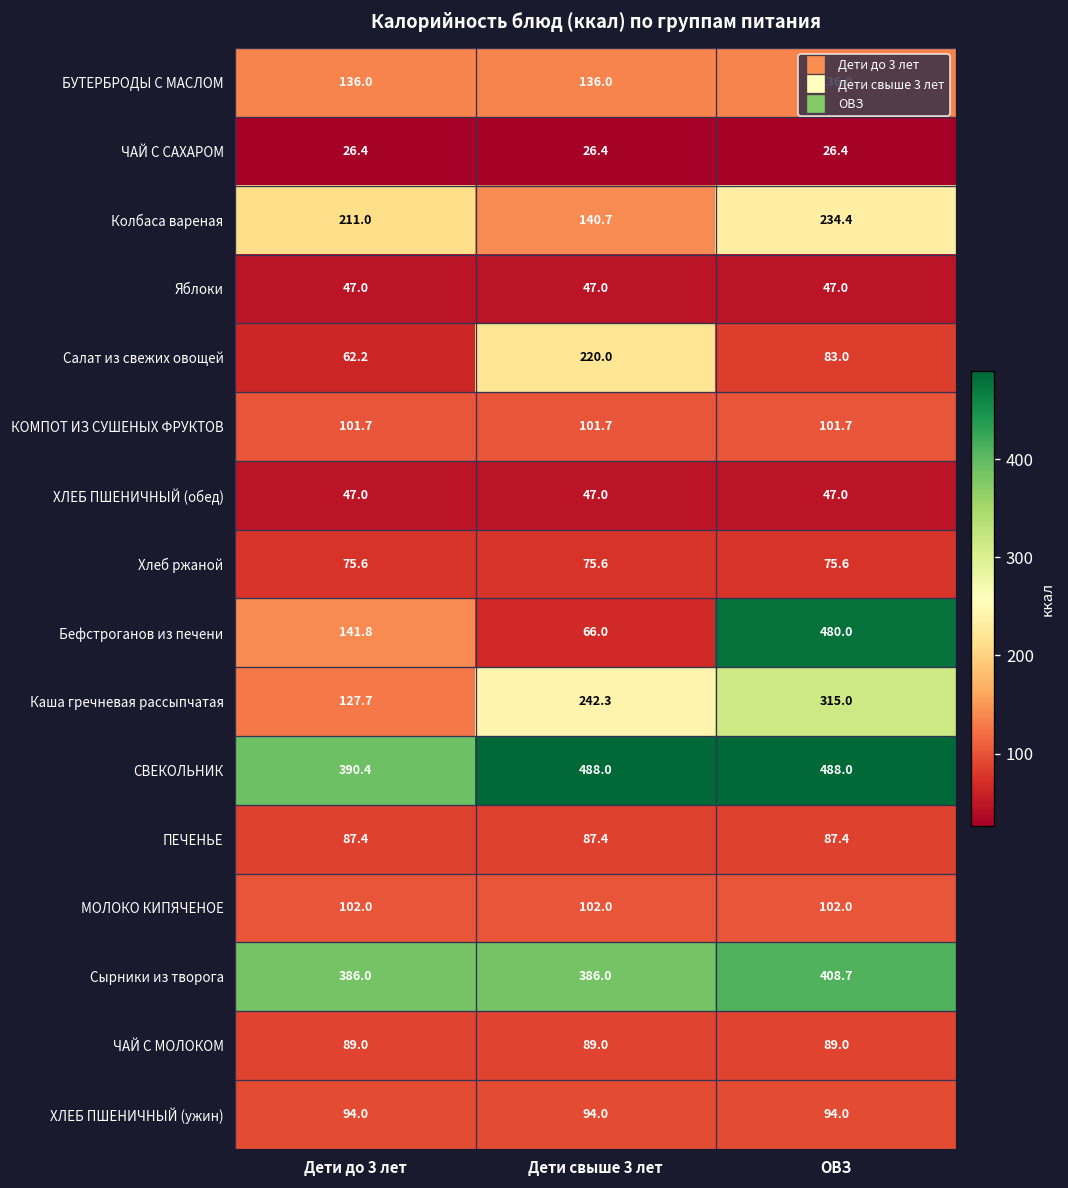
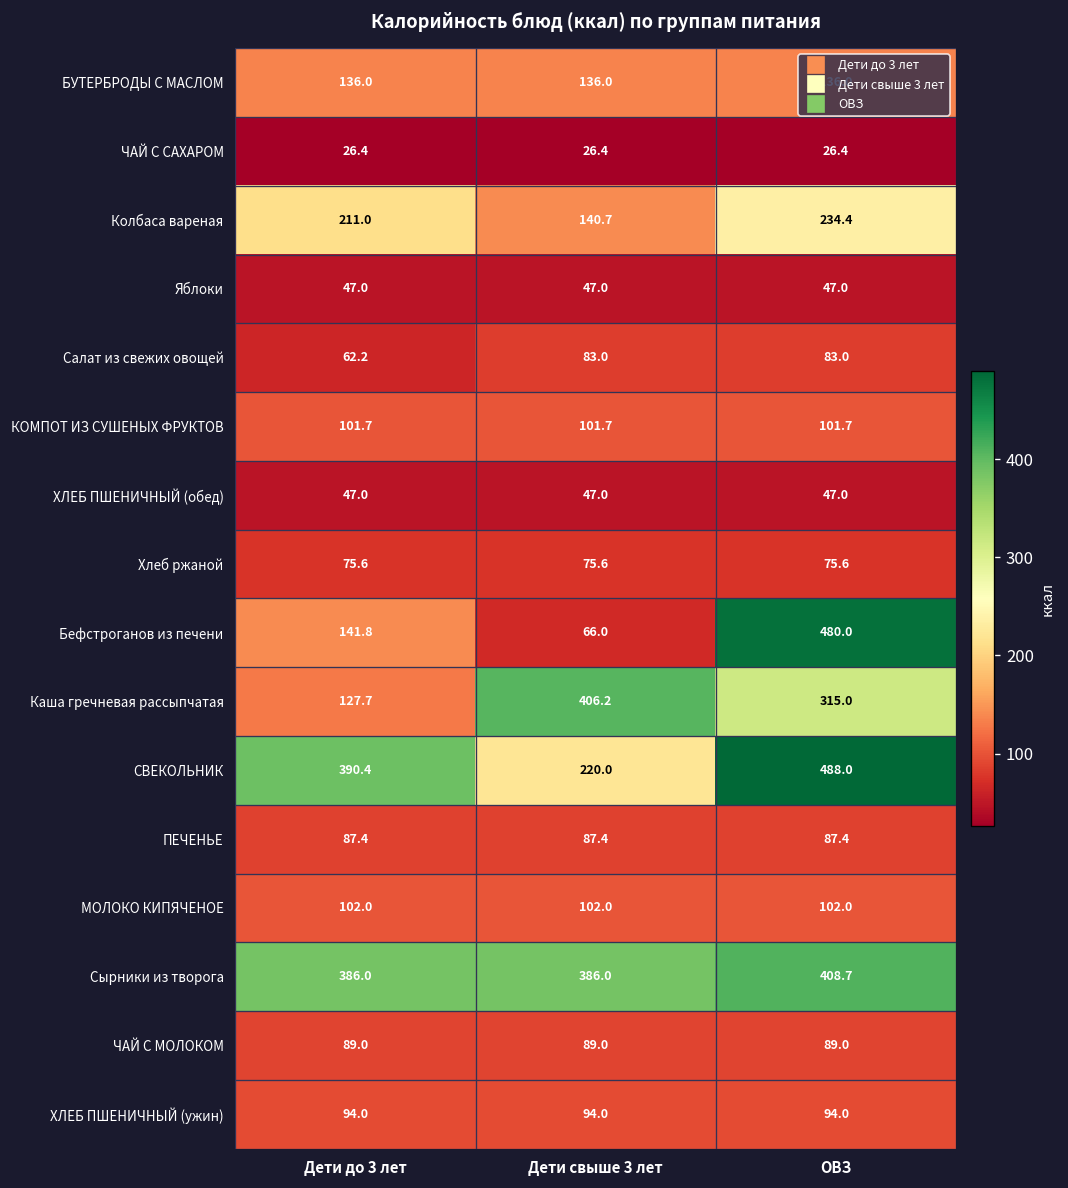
  {
    "БУТЕРБРОДЫ С МАСЛОМ": {
      "Дети до 3 лет": 136.0,
      "Дети свыше 3 лет": 136.0
    },
    "ЧАЙ С САХАРОМ": {
      "Дети до 3 лет": 26.4,
      "Дети свыше 3 лет": 26.4,
      "ОВЗ": 26.4
    },
    "Колбаса вареная": {
      "Дети до 3 лет": 211.0,
      "Дети свыше 3 лет": 140.7,
      "ОВЗ": 234.4
    },
    "Яблоки": {
      "Дети до 3 лет": 47.0,
      "Дети свыше 3 лет": 47.0,
      "ОВЗ": 47.0
    },
    "Салат из свежих овощей": {
      "Дети до 3 лет": 62.2,
-     "Дети свыше 3 лет": 220.0,
+     "Дети свыше 3 лет": 83.0,
      "ОВЗ": 83.0
    },
    "КОМПОТ ИЗ СУШЕНЫХ ФРУКТОВ": {
      "Дети до 3 лет": 101.7,
      "Дети свыше 3 лет": 101.7,
      "ОВЗ": 101.7
    },
    "ХЛЕБ ПШЕНИЧНЫЙ (обед)": {
      "Дети до 3 лет": 47.0,
      "Дети свыше 3 лет": 47.0,
      "ОВЗ": 47.0
    },
    "Хлеб ржаной": {
      "Дети до 3 лет": 75.6,
      "Дети свыше 3 лет": 75.6,
      "ОВЗ": 75.6
    },
    "Бефстроганов из печени": {
      "Дети до 3 лет": 141.8,
      "Дети свыше 3 лет": 66.0,
      "ОВЗ": 480.0
    },
    "Каша гречневая рассыпчатая": {
      "Дети до 3 лет": 127.7,
-     "Дети свыше 3 лет": 242.3,
+     "Дети свыше 3 лет": 406.2,
      "ОВЗ": 315.0
    },
    "СВЕКОЛЬНИК": {
      "Дети до 3 лет": 390.4,
-     "Дети свыше 3 лет": 488.0,
+     "Дети свыше 3 лет": 220.0,
      "ОВЗ": 488.0
    },
    "ПЕЧЕНЬЕ": {
      "Дети до 3 лет": 87.4,
      "Дети свыше 3 лет": 87.4,
      "ОВЗ": 87.4
    },
    "МОЛОКО КИПЯЧЕНОЕ": {
      "Дети до 3 лет": 102.0,
      "Дети свыше 3 лет": 102.0,
      "ОВЗ": 102.0
    },
    "Сырники из творога": {
      "Дети до 3 лет": 386.0,
      "Дети свыше 3 лет": 386.0,
      "ОВЗ": 408.7
    },
    "ЧАЙ С МОЛОКОМ": {
      "Дети до 3 лет": 89.0,
      "Дети свыше 3 лет": 89.0,
      "ОВЗ": 89.0
    },
    "ХЛЕБ ПШЕНИЧНЫЙ (ужин)": {
      "Дети до 3 лет": 94.0,
      "Дети свыше 3 лет": 94.0,
      "ОВЗ": 94.0
    }
  }
